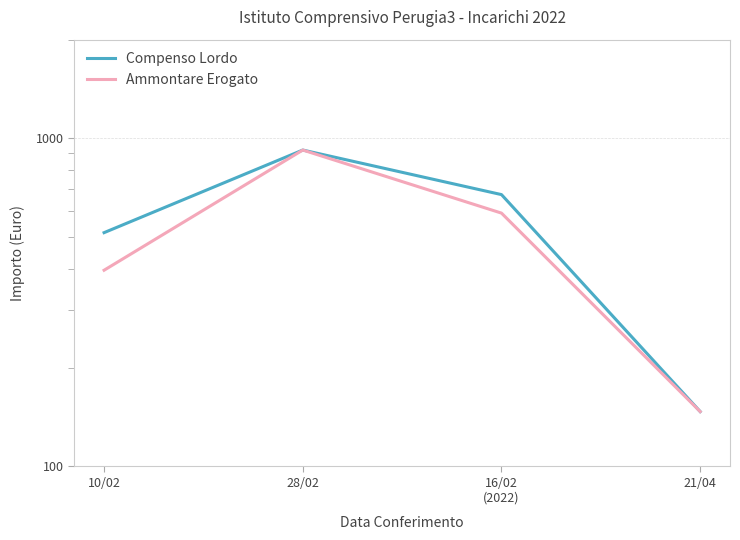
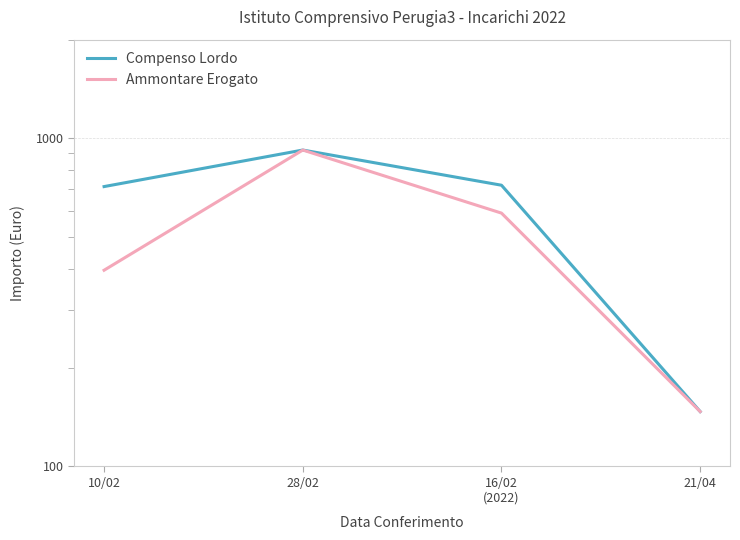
  {
    "Compenso Lordo": {
-     "10/02": 520,
-     "16/02 (2022)": 670
+     "10/02": 710,
+     "16/02 (2022)": 720
    },
    "Ammontare Erogato": {
      "10/02": 400,
      "16/02 (2022)": 590
    }
  }
